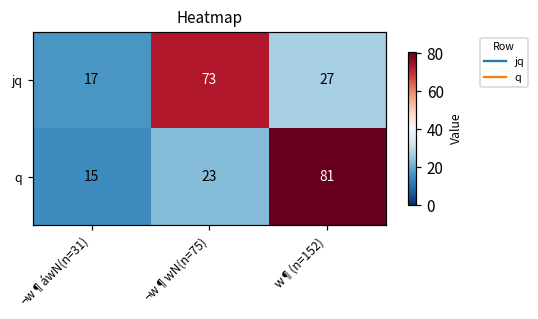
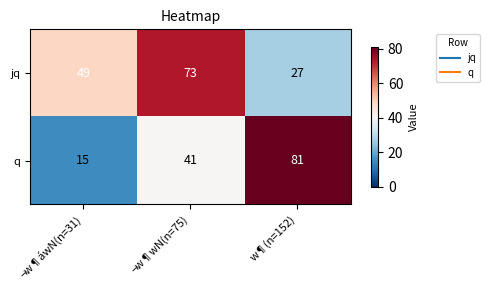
  {
    "jq": {
-     "¬w¶áwN(n=31)": 17,
+     "¬w¶áwN(n=31)": 49,
      "¬w¶wN(n=75)": 73,
      "w¶(n=152)": 27
    },
    "q": {
      "¬w¶áwN(n=31)": 15,
-     "¬w¶wN(n=75)": 23,
+     "¬w¶wN(n=75)": 41,
      "w¶(n=152)": 81
    }
  }
